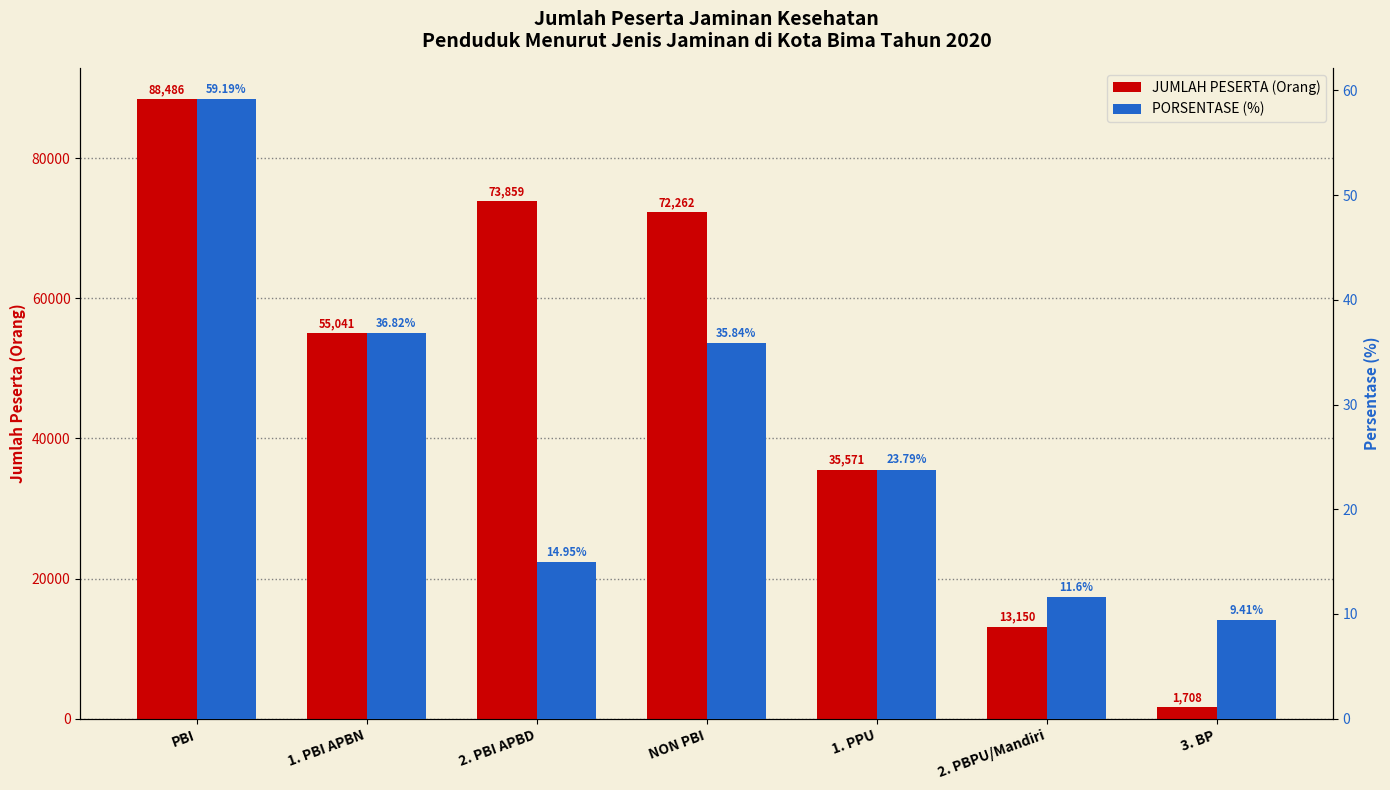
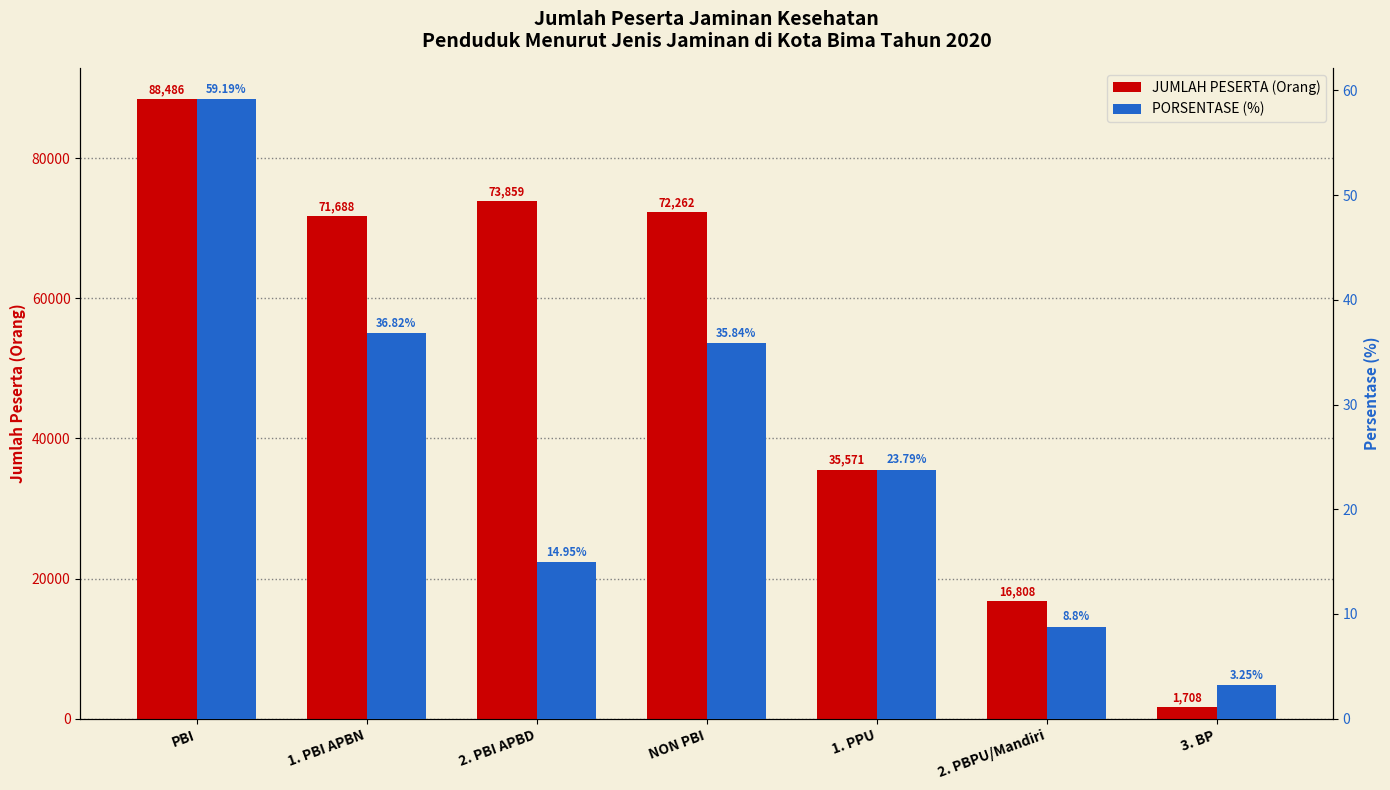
  {
    "JUMLAH PESERTA (Orang)": {
      "PBI": "88,486",
-     "1. PBI APBN": "55,041",
+     "1. PBI APBN": "71,688",
      "2. PBI APBD": "73,859",
      "NON PBI": "72,262",
      "1. PPU": "35,571",
-     "2. PBPU/Mandiri": "13,150",
+     "2. PBPU/Mandiri": "16,808",
      "3. BP": "1,708"
    },
    "PORSENTASE (%)": {
      "PBI": "59.19%",
      "1. PBI APBN": "36.82%",
      "2. PBI APBD": "14.95%",
      "NON PBI": "35.84%",
      "1. PPU": "23.79%",
-     "2. PBPU/Mandiri": "11.6%",
-     "3. BP": "9.41%"
+     "2. PBPU/Mandiri": "8.8%",
+     "3. BP": "3.25%"
    }
  }
